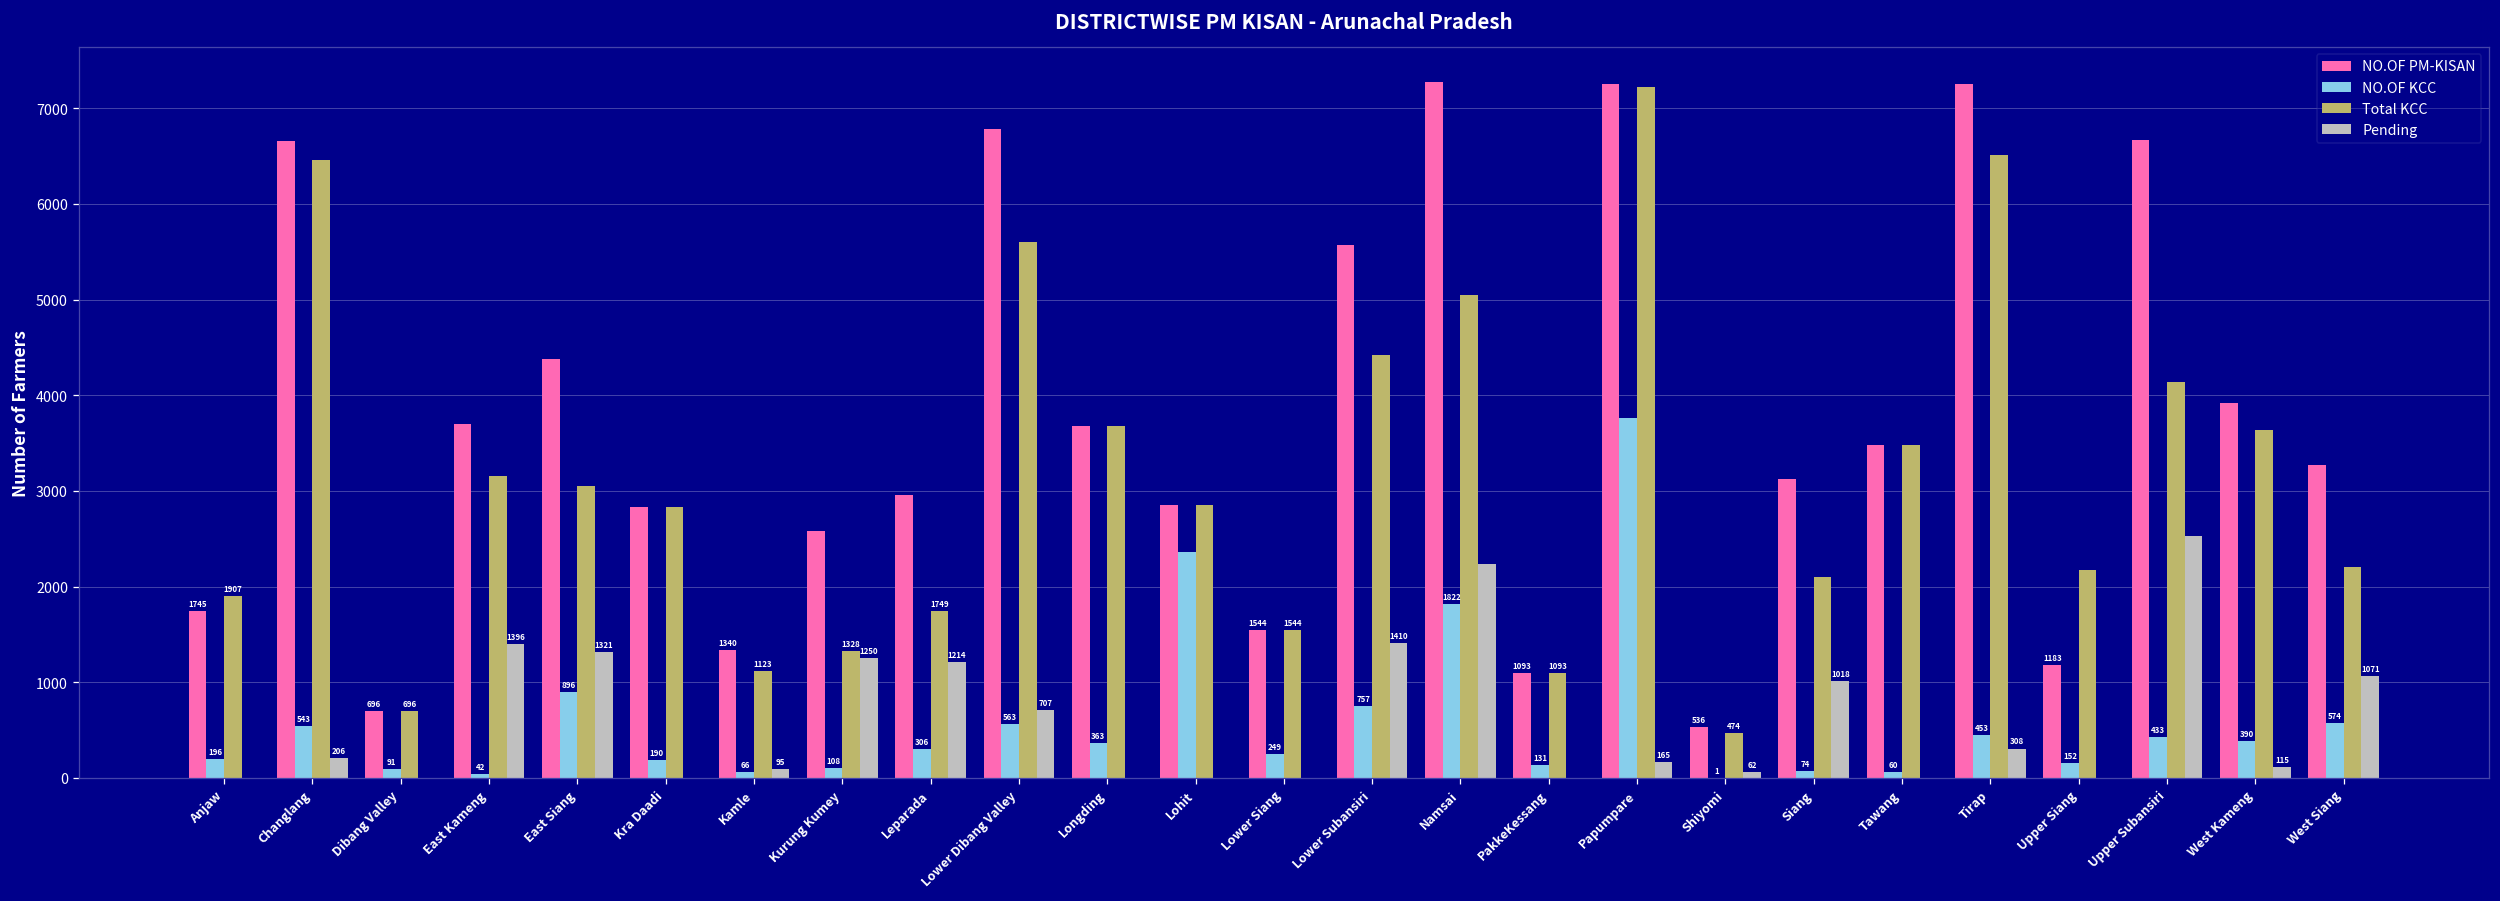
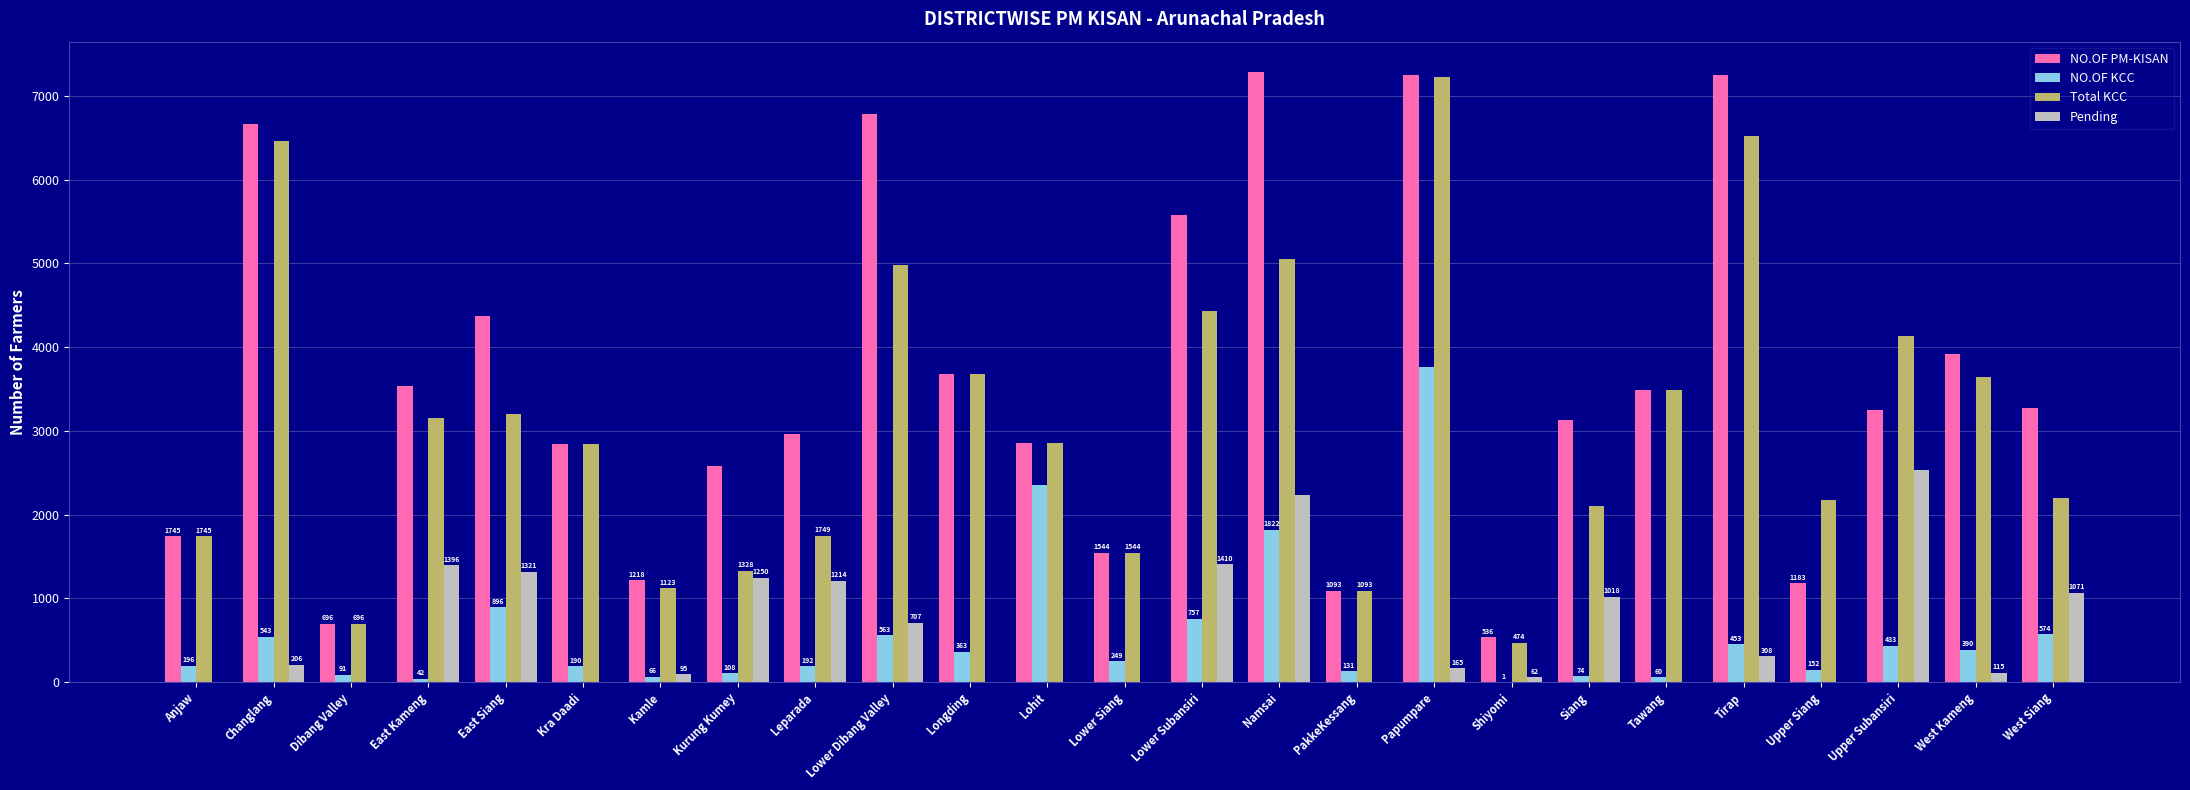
  {
    "NO.OF PM-KISAN": {
      "Anjaw": 1745,
      "Dibang Valley": 696,
-     "East Kameng": 3700,
-     "Kamle": 1340,
+     "East Kameng": 3500,
+     "Kamle": 1218,
      "Lower Siang": 1544,
      "PakkeKessang": 1093,
      "Shiyomi": 536,
      "Upper Siang": 1183,
-     "Upper Subansiri": 6700
+     "Upper Subansiri": 3200
    },
    "NO.OF KCC": {
      "Anjaw": 196,
      "Changlang": 543,
      "Dibang Valley": 91,
      "East Kameng": 42,
      "East Siang": 896,
      "Kra Daadi": 190,
      "Kamle": 66,
      "Kurung Kumey": 108,
-     "Leparada": 306,
+     "Leparada": 192,
      "Lower Dibang Valley": 563,
      "Longding": 363,
      "Lower Siang": 249,
      "Lower Subansiri": 757,
      "Namsai": 1822,
      "PakkeKessang": 131,
      "Shiyomi": 1,
      "Siang": 74,
      "Tawang": 60,
      "Tirap": 453,
      "Upper Siang": 152,
      "Upper Subansiri": 433,
      "West Kameng": 390,
      "West Siang": 574
    },
    "Total KCC": {
-     "Anjaw": 1907,
+     "Anjaw": 1745,
      "Dibang Valley": 696,
-     "East Siang": 3100,
+     "East Siang": 3200,
      "Kamle": 1123,
      "Kurung Kumey": 1328,
      "Leparada": 1749,
-     "Lower Dibang Valley": 5600,
+     "Lower Dibang Valley": 5000,
      "Lower Siang": 1544,
      "PakkeKessang": 1093,
      "Shiyomi": 474
    },
    "Pending": {
      "Changlang": 206,
      "East Kameng": 1396,
      "East Siang": 1321,
      "Kamle": 95,
      "Kurung Kumey": 1250,
      "Leparada": 1214,
      "Lower Dibang Valley": 707,
      "Lower Subansiri": 1410,
      "Papumpare": 165,
      "Shiyomi": 62,
      "Siang": 1018,
      "Tirap": 308,
      "West Kameng": 115,
      "West Siang": 1071
    }
  }
